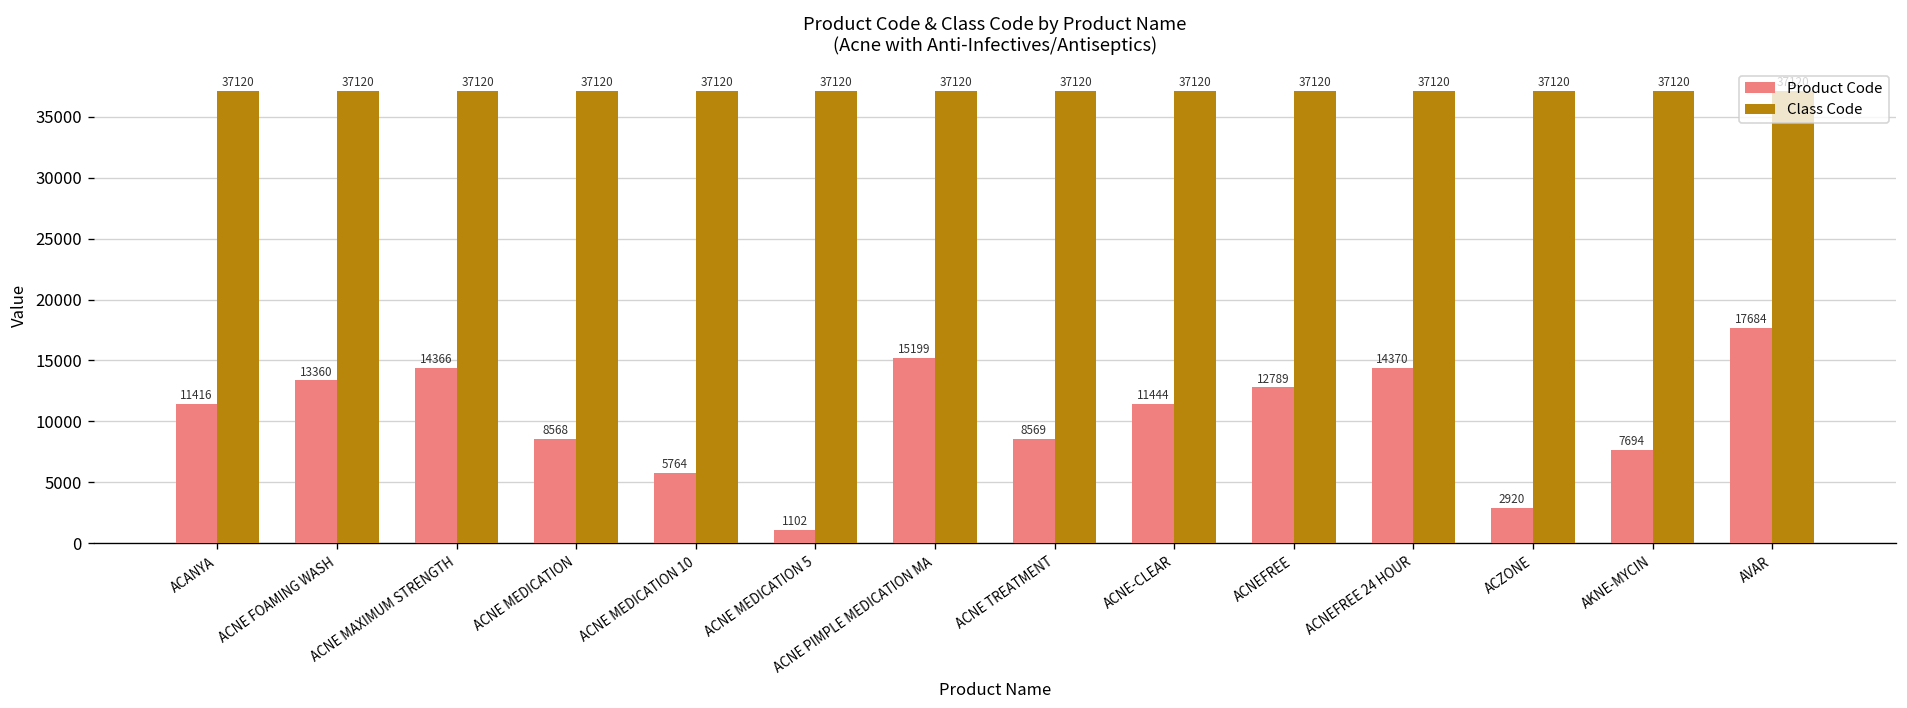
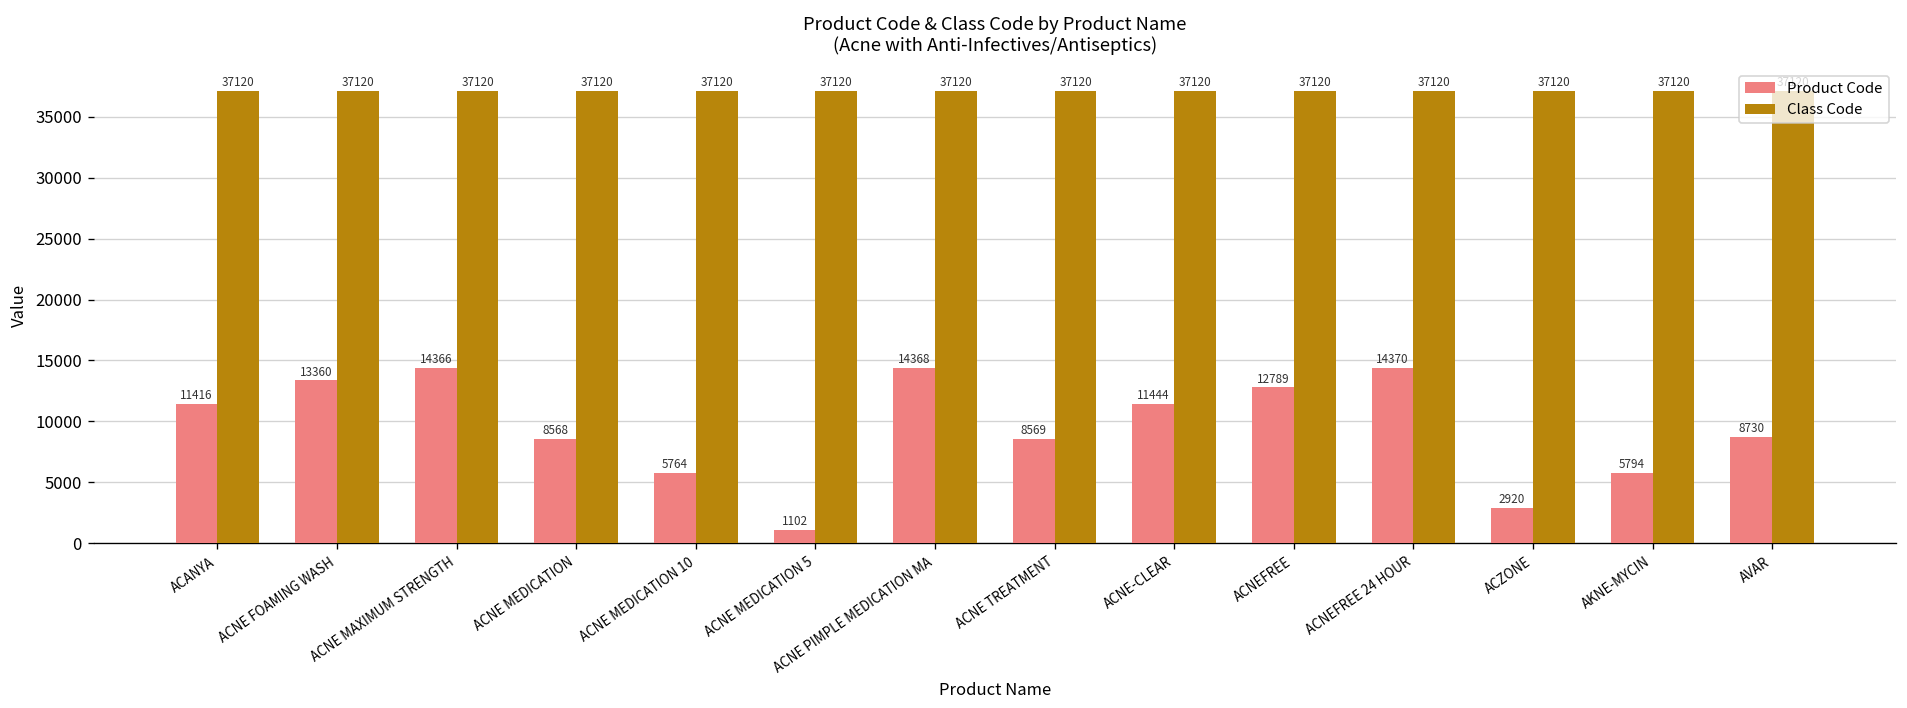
  {
    "Product Code": {
      "ACANYA": 11416,
      "ACNE FOAMING WASH": 13360,
      "ACNE MAXIMUM STRENGTH": 14366,
      "ACNE MEDICATION": 8568,
      "ACNE MEDICATION 10": 5764,
      "ACNE MEDICATION 5": 1102,
-     "ACNE PIMPLE MEDICATION MA": 15199,
+     "ACNE PIMPLE MEDICATION MA": 14368,
      "ACNE TREATMENT": 8569,
      "ACNE-CLEAR": 11444,
      "ACNEFREE": 12789,
      "ACNEFREE 24 HOUR": 14370,
      "ACZONE": 2920,
-     "AKNE-MYCIN": 7694,
-     "AVAR": 17684
+     "AKNE-MYCIN": 5794,
+     "AVAR": 8730
    },
    "Class Code": {
      "ACANYA": 37120,
      "ACNE FOAMING WASH": 37120,
      "ACNE MAXIMUM STRENGTH": 37120,
      "ACNE MEDICATION": 37120,
      "ACNE MEDICATION 10": 37120,
      "ACNE MEDICATION 5": 37120,
      "ACNE PIMPLE MEDICATION MA": 37120,
      "ACNE TREATMENT": 37120,
      "ACNE-CLEAR": 37120,
      "ACNEFREE": 37120,
      "ACNEFREE 24 HOUR": 37120,
      "ACZONE": 37120,
      "AKNE-MYCIN": 37120
    }
  }
